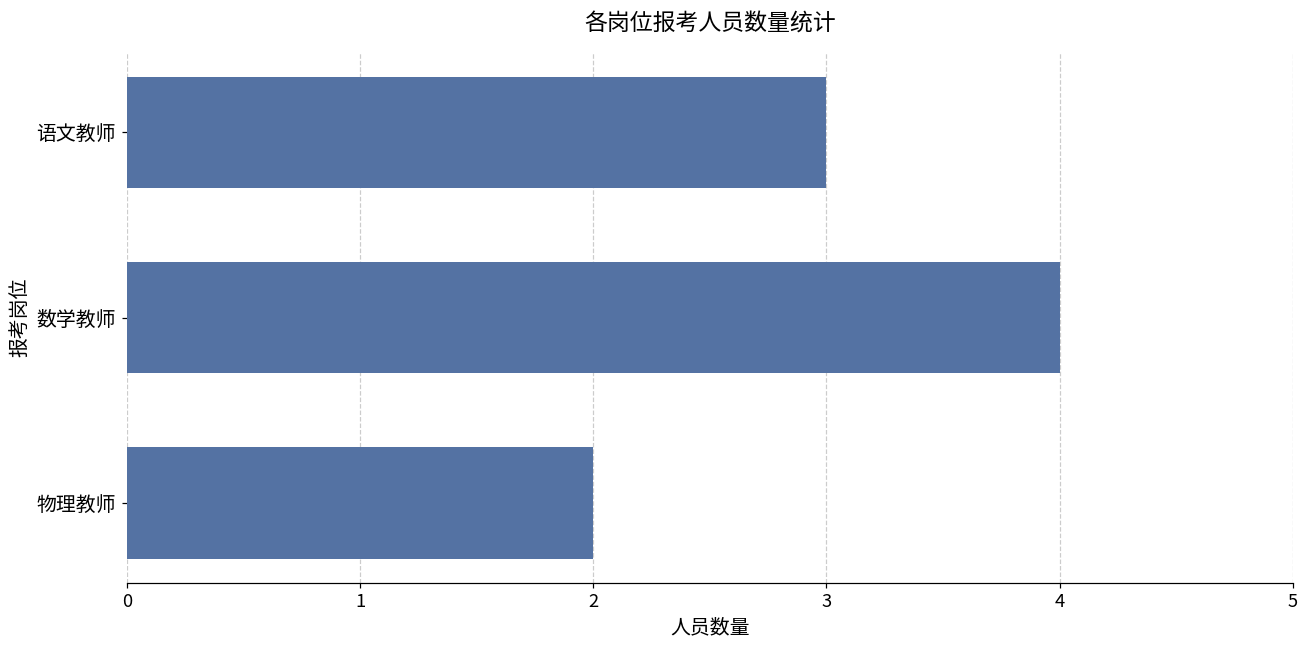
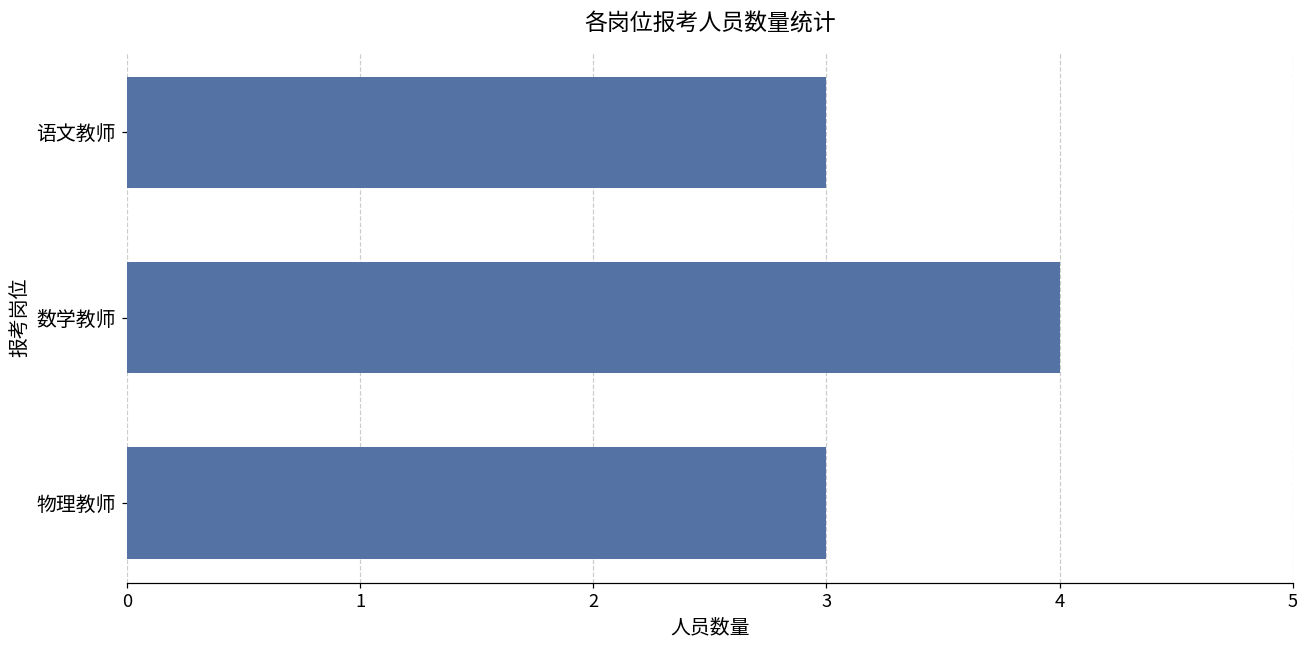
  {
    "语文教师": 3,
    "数学教师": 4,
-   "物理教师": 2
+   "物理教师": 3
  }
